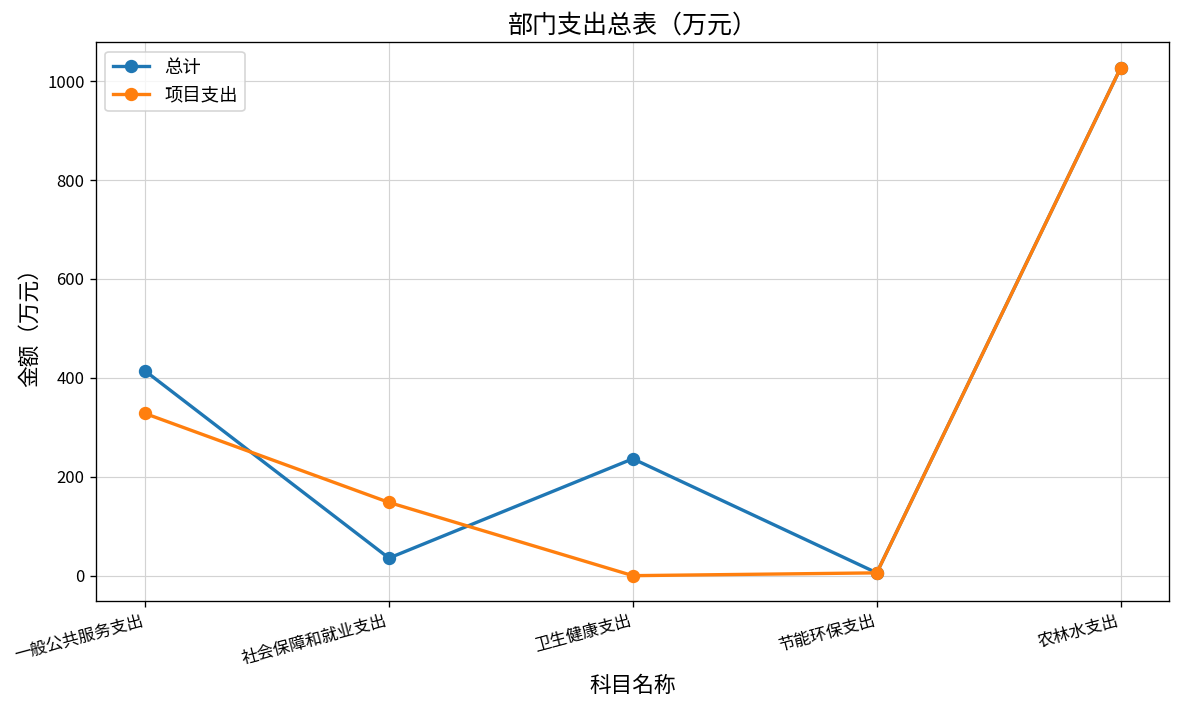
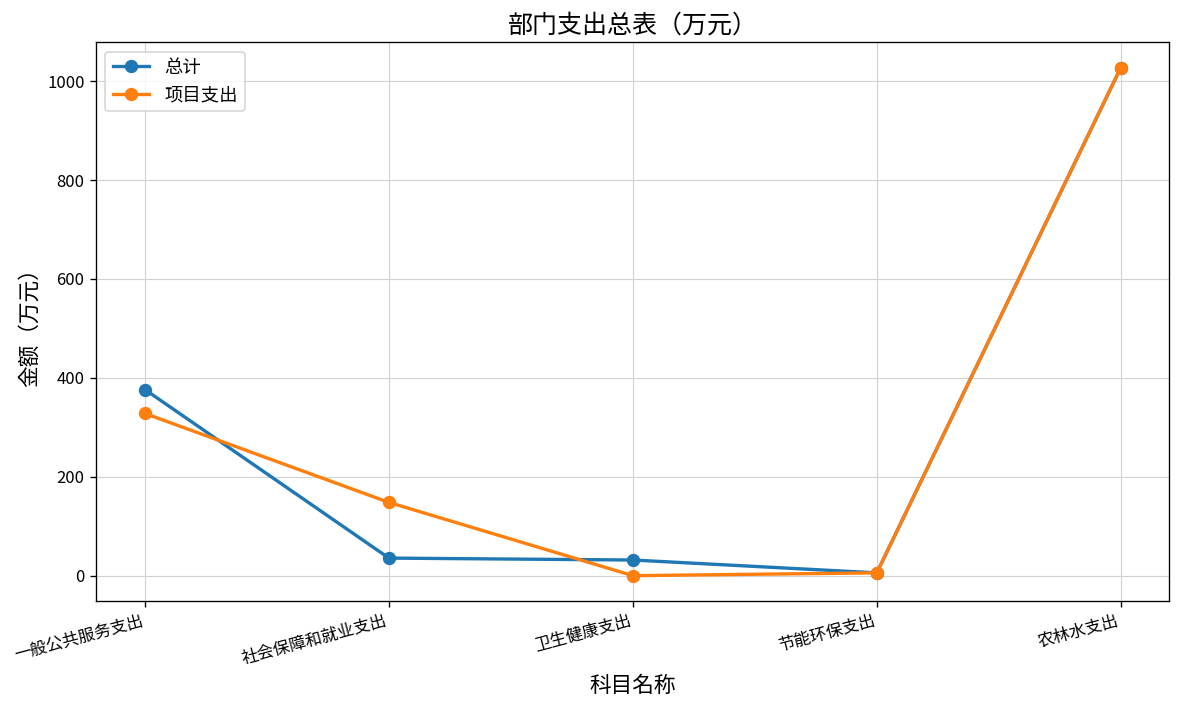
  {
    "总计": {
-     "一般公共服务支出": 410,
+     "一般公共服务支出": 380,
      "社会保障和就业支出": 40,
-     "卫生健康支出": 240
+     "卫生健康支出": 30
    },
    "项目支出": {
      "一般公共服务支出": 330,
      "社会保障和就业支出": 150,
      "卫生健康支出": 0
    }
  }
